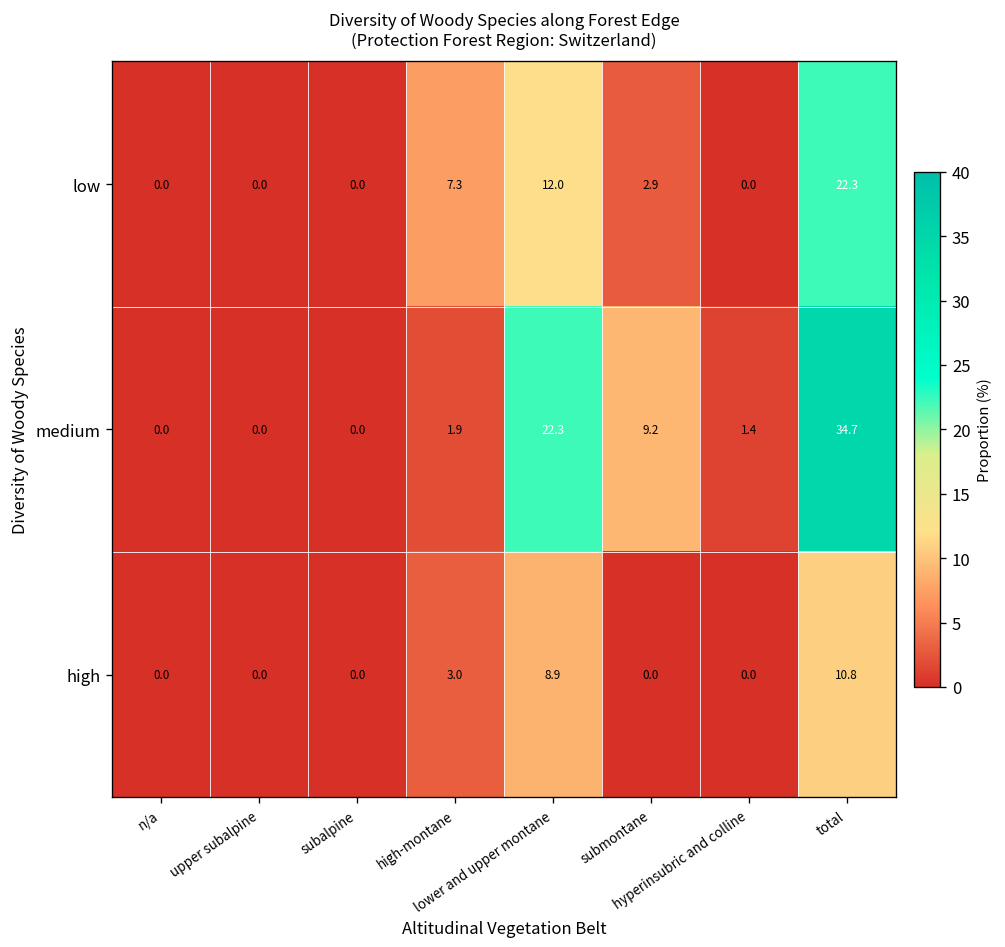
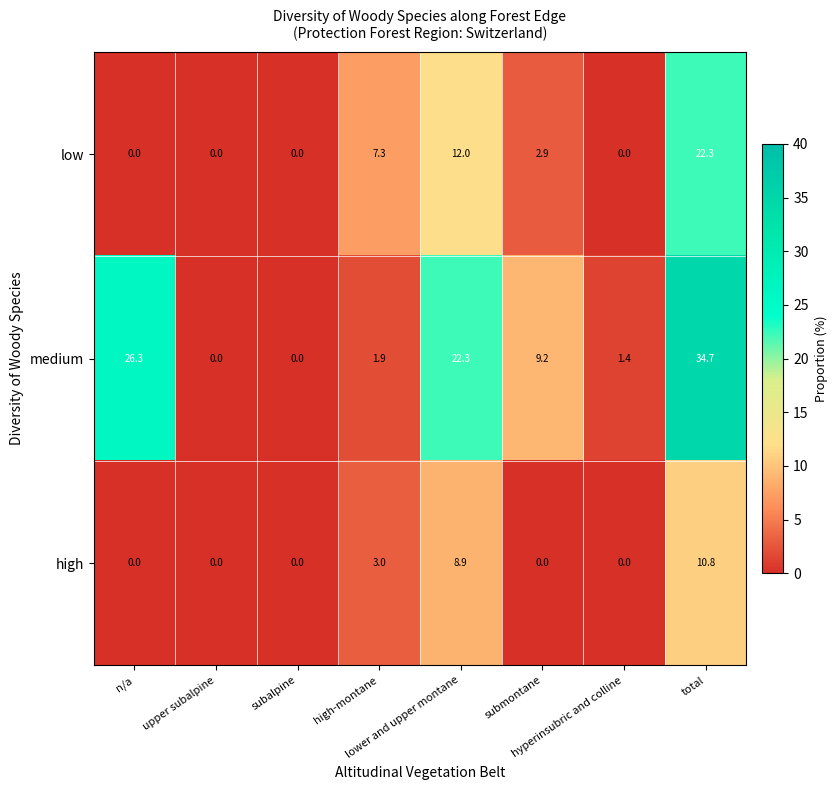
  {
    "low": {
      "n/a": 0.0,
      "upper subalpine": 0.0,
      "subalpine": 0.0,
      "high-montane": 7.3,
      "lower and upper montane": 12.0,
      "submontane": 2.9,
      "hyperinsubric and colline": 0.0,
      "total": 22.3
    },
    "medium": {
-     "n/a": 0.0,
+     "n/a": 26.3,
      "upper subalpine": 0.0,
      "subalpine": 0.0,
      "high-montane": 1.9,
      "lower and upper montane": 22.3,
      "submontane": 9.2,
      "hyperinsubric and colline": 1.4,
      "total": 34.7
    },
    "high": {
      "n/a": 0.0,
      "upper subalpine": 0.0,
      "subalpine": 0.0,
      "high-montane": 3.0,
      "lower and upper montane": 8.9,
      "submontane": 0.0,
      "hyperinsubric and colline": 0.0,
      "total": 10.8
    }
  }
